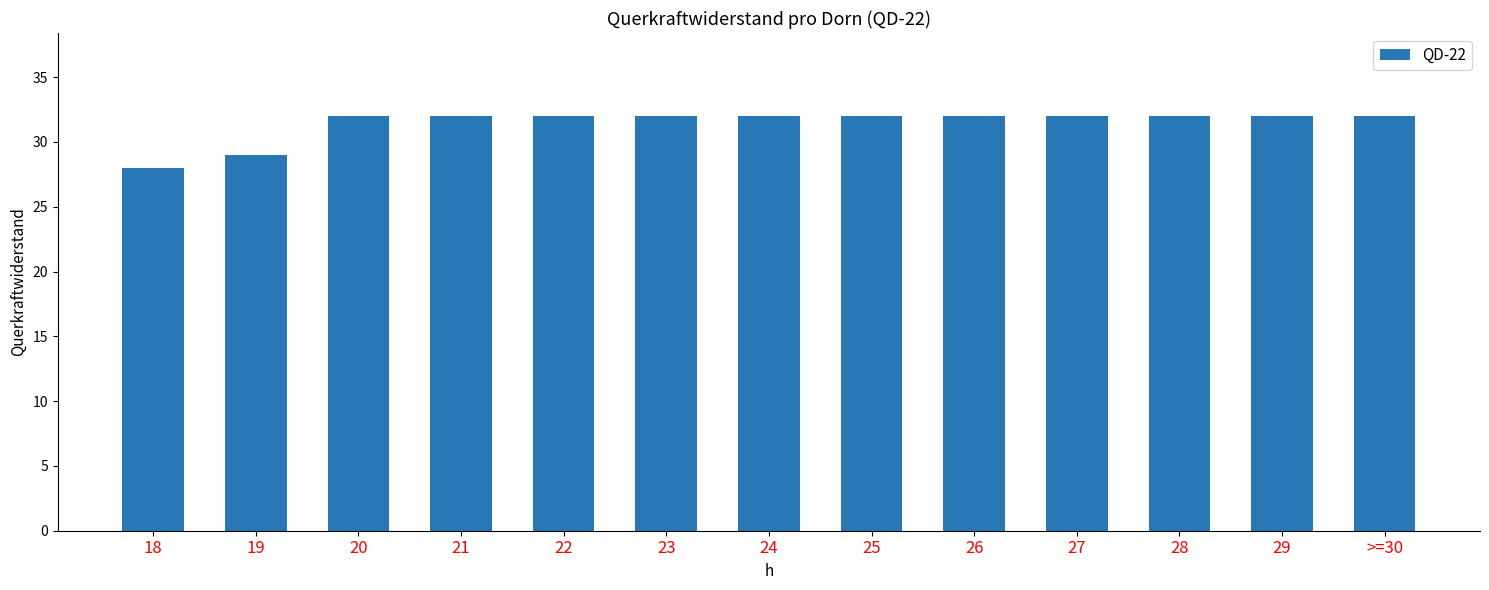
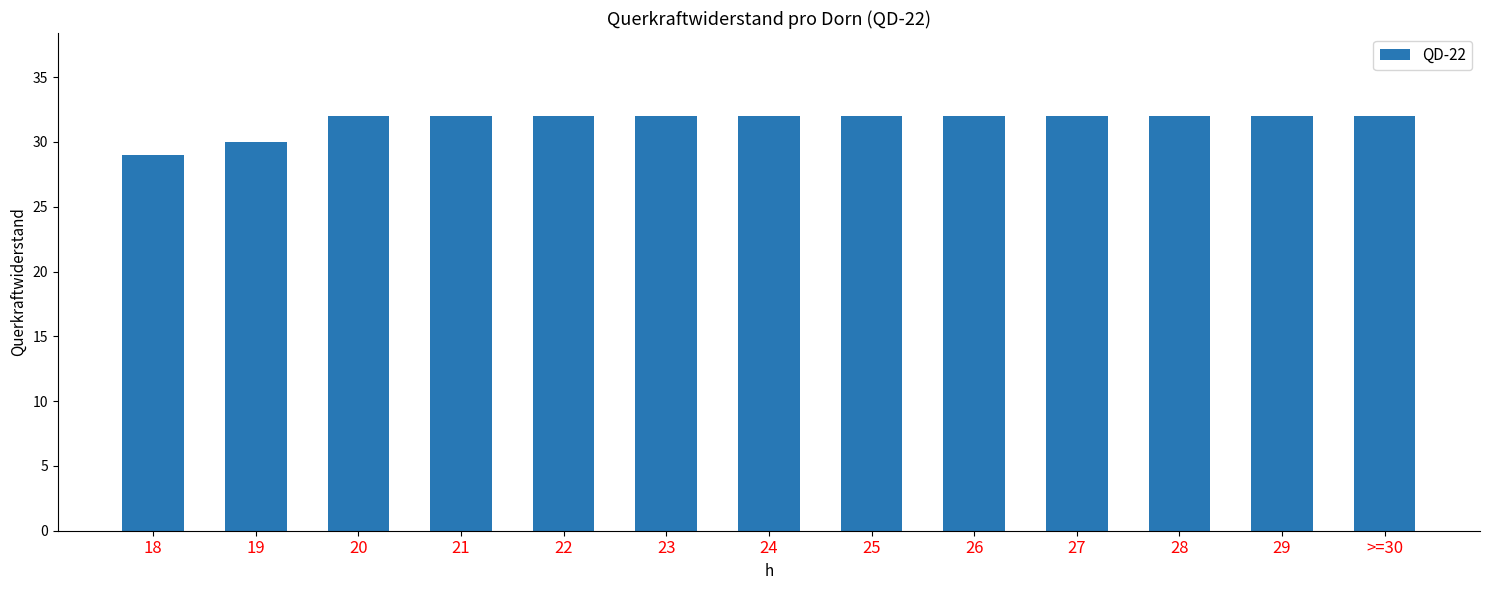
  {
-   "18": 28,
-   "19": 29,
+   "18": 29,
+   "19": 30,
    "20": 32,
    "21": 32,
    "22": 32,
    "23": 32,
    "24": 32,
    "25": 32,
    "26": 32,
    "27": 32,
    "28": 32,
    "29": 32,
    ">=30": 32
  }
